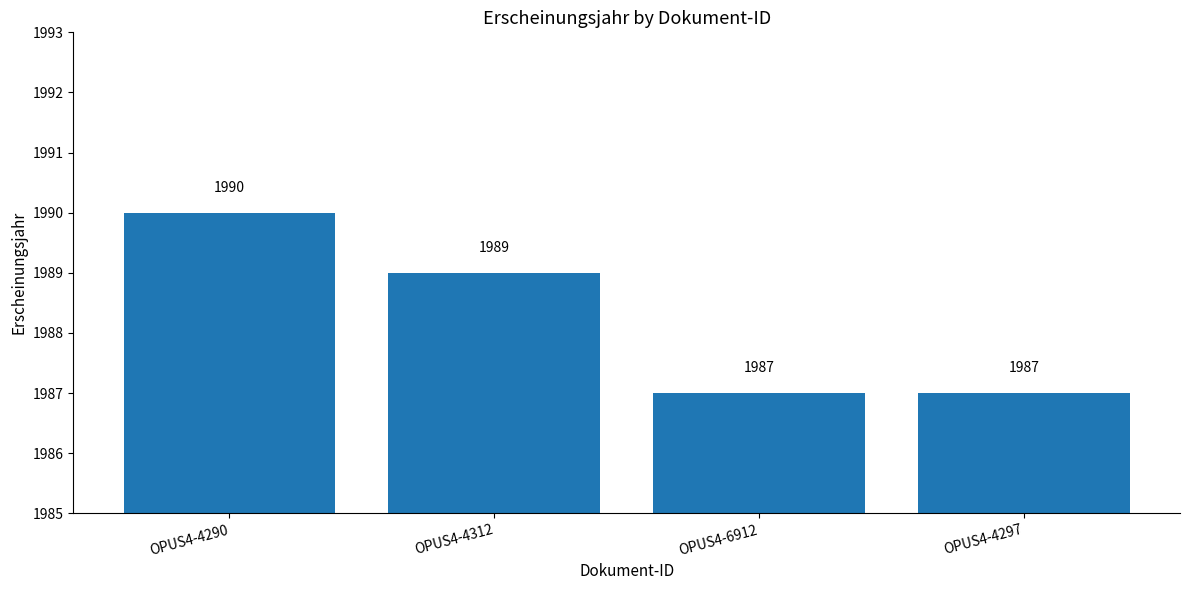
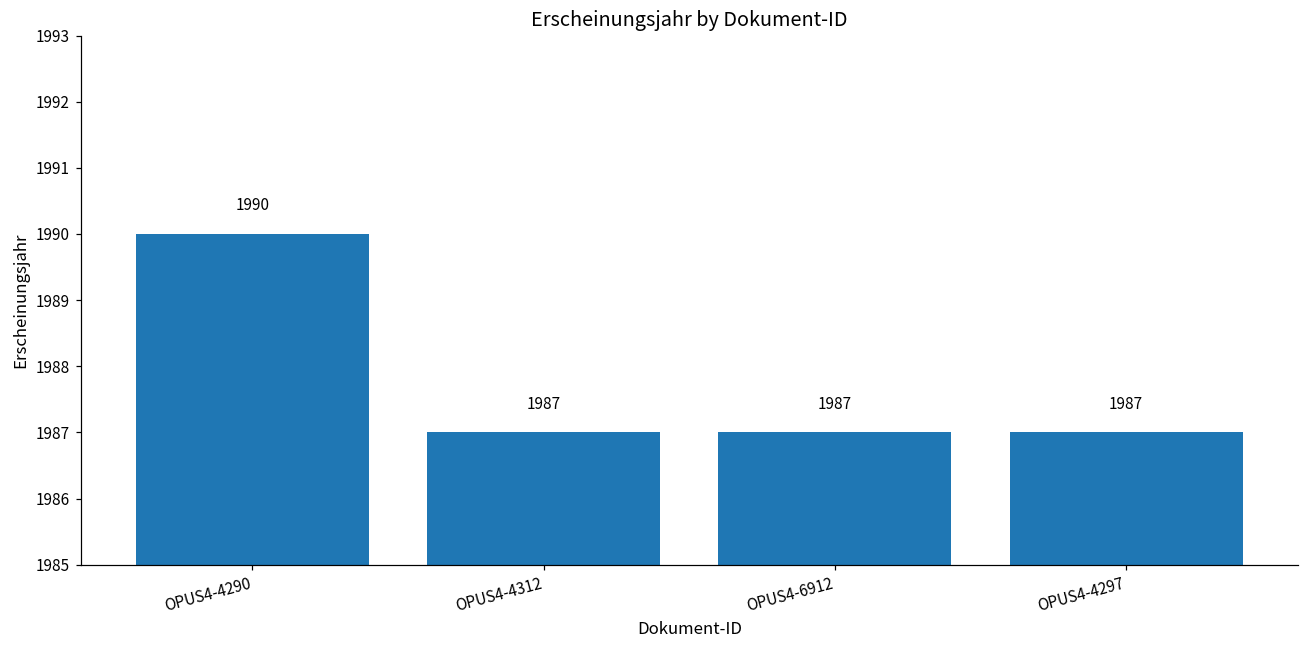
  {
    "OPUS4-4290": 1990,
-   "OPUS4-4312": 1989,
+   "OPUS4-4312": 1987,
    "OPUS4-6912": 1987,
    "OPUS4-4297": 1987
  }
